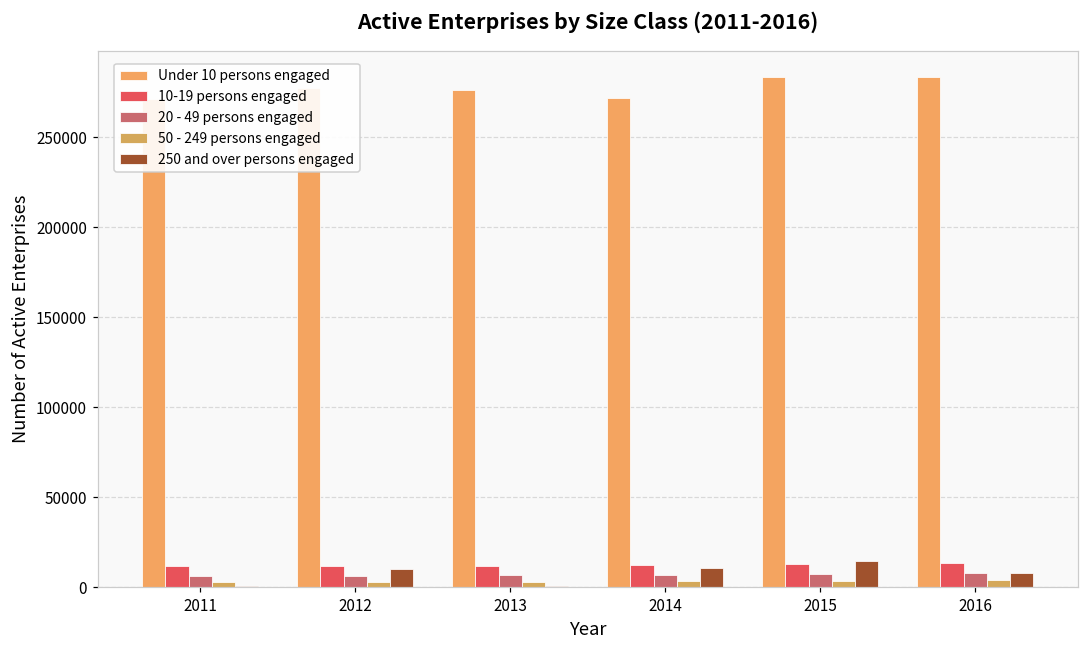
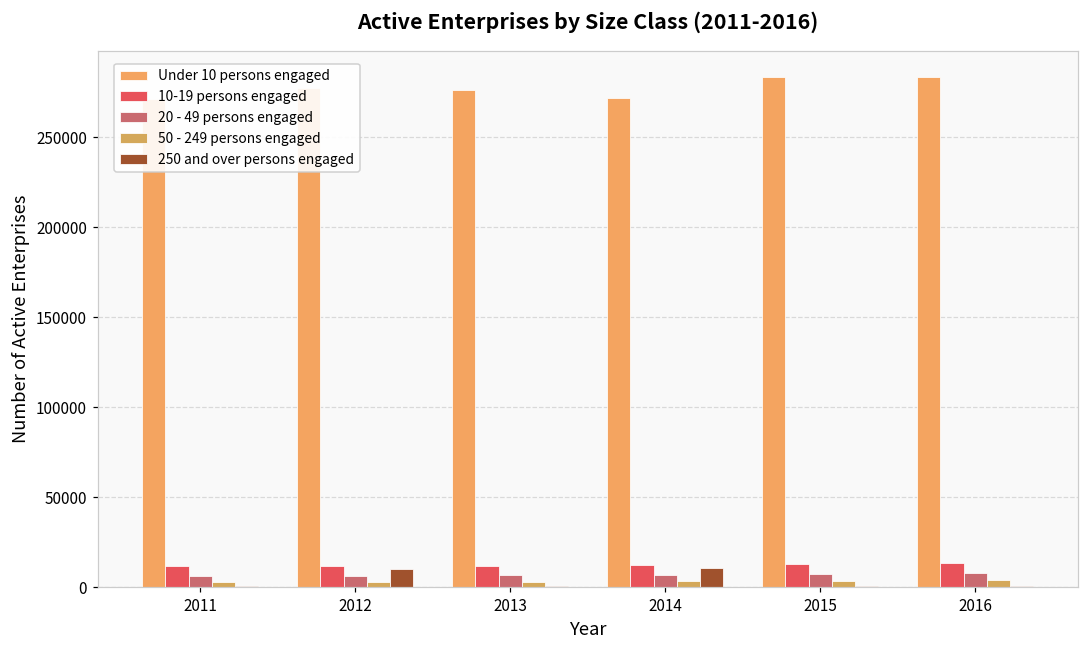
  {
    "250 and over persons engaged": {
      "2012": 10000,
      "2014": 11000,
-     "2015": 15000,
-     "2016": 8000
+     "2015": 1000,
+     "2016": 1000
    }
  }
